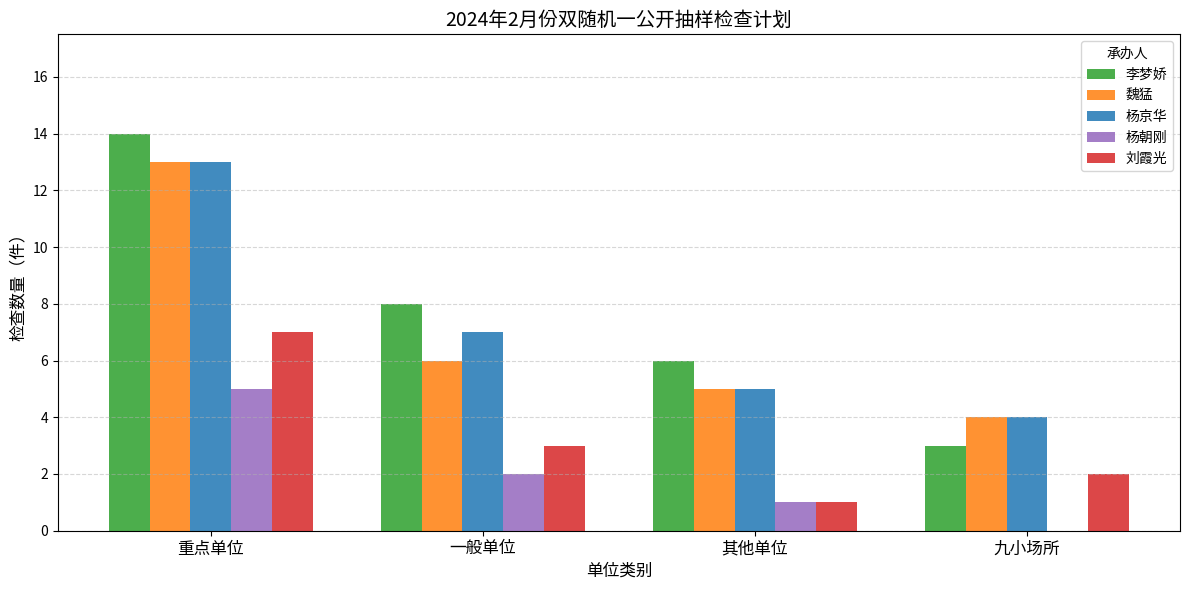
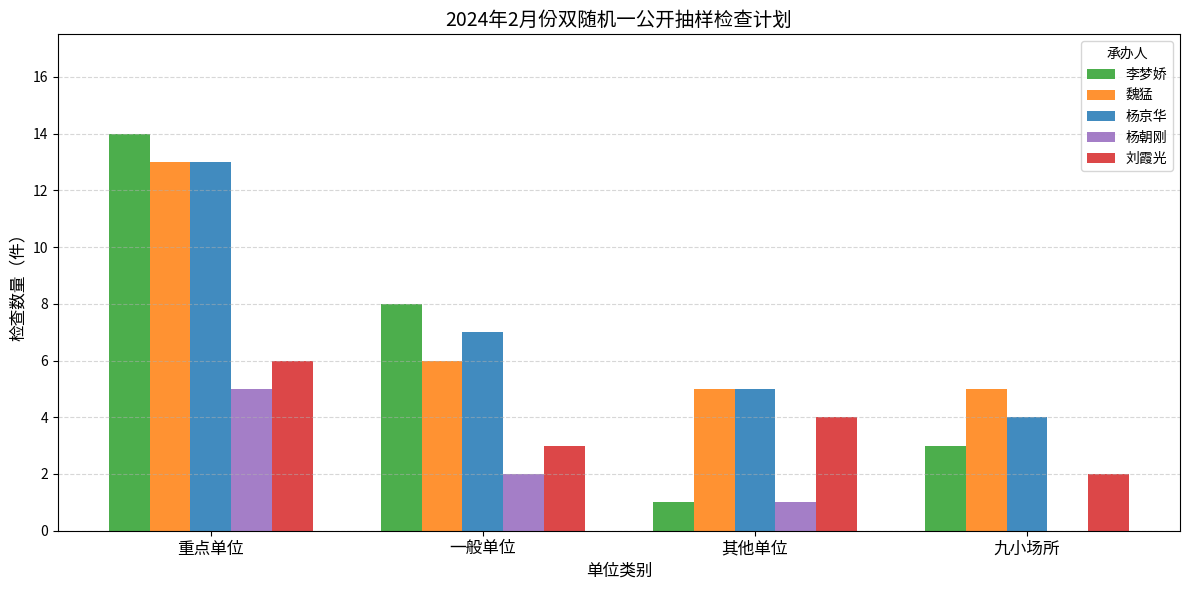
  {
    "李梦娇": {
      "重点单位": 14,
      "一般单位": 8,
-     "其他单位": 6,
+     "其他单位": 1,
      "九小场所": 3
    },
    "魏猛": {
      "重点单位": 13,
      "一般单位": 6,
      "其他单位": 5,
-     "九小场所": 4
+     "九小场所": 5
    },
    "杨京华": {
      "重点单位": 13,
      "一般单位": 7,
      "其他单位": 5,
      "九小场所": 4
    },
    "杨朝刚": {
      "重点单位": 5,
      "一般单位": 2,
      "其他单位": 1,
      "九小场所": 0
    },
    "刘霞光": {
-     "重点单位": 7,
+     "重点单位": 6,
      "一般单位": 3,
-     "其他单位": 1,
+     "其他单位": 4,
      "九小场所": 2
    }
  }
